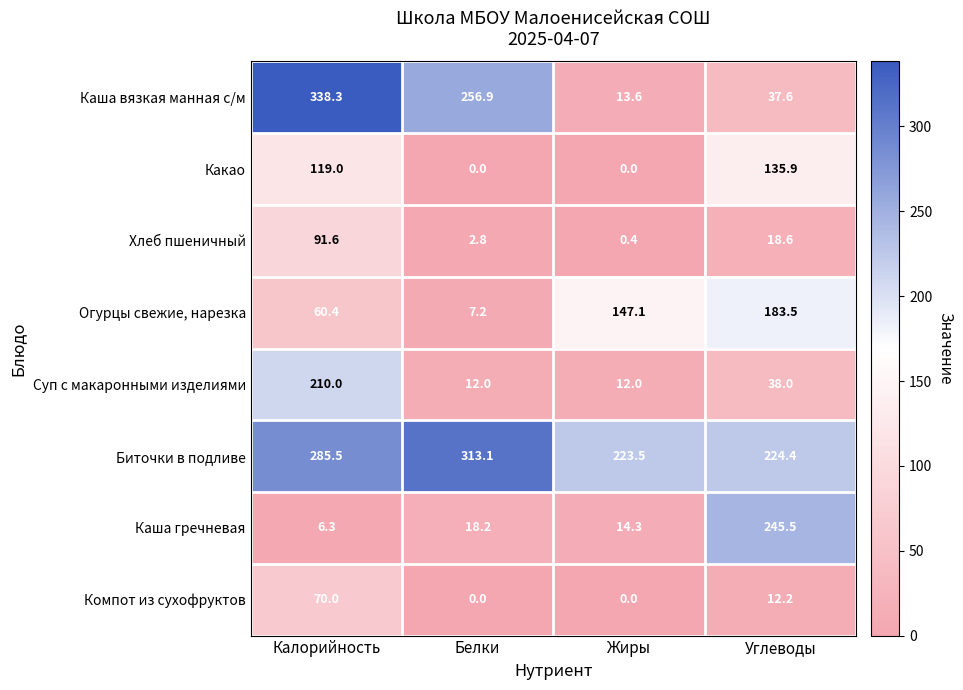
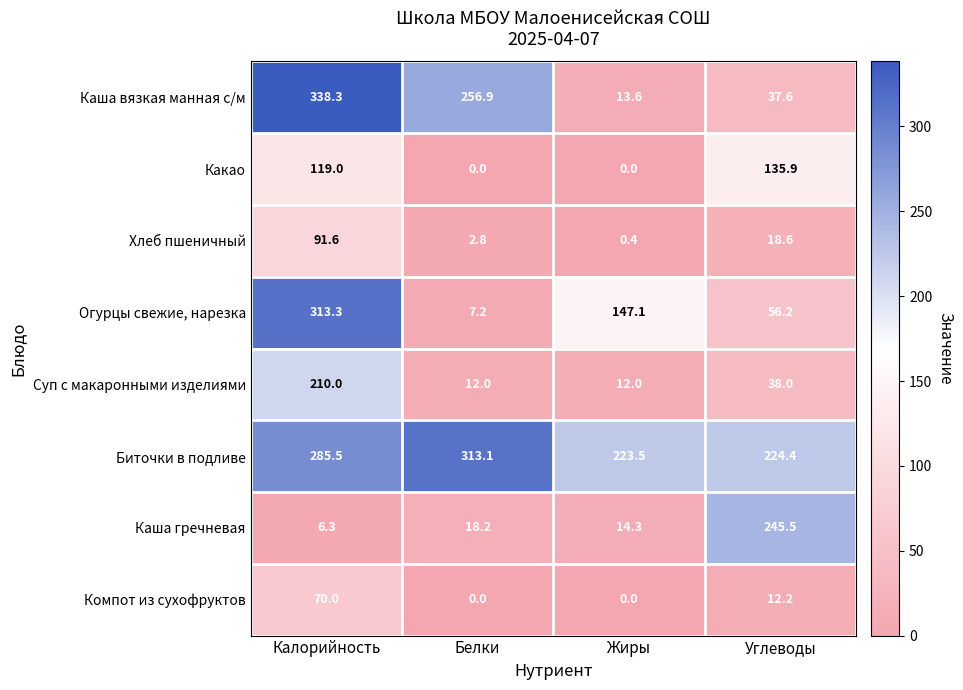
  {
    "Каша вязкая манная с/м": {
      "Калорийность": 338.3,
      "Белки": 256.9,
      "Жиры": 13.6,
      "Углеводы": 37.6
    },
    "Какао": {
      "Калорийность": 119.0,
      "Белки": 0.0,
      "Жиры": 0.0,
      "Углеводы": 135.9
    },
    "Хлеб пшеничный": {
      "Калорийность": 91.6,
      "Белки": 2.8,
      "Жиры": 0.4,
      "Углеводы": 18.6
    },
    "Огурцы свежие, нарезка": {
-     "Калорийность": 60.4,
+     "Калорийность": 313.3,
      "Белки": 7.2,
      "Жиры": 147.1,
-     "Углеводы": 183.5
+     "Углеводы": 56.2
    },
    "Суп с макаронными изделиями": {
      "Калорийность": 210.0,
      "Белки": 12.0,
      "Жиры": 12.0,
      "Углеводы": 38.0
    },
    "Биточки в подливе": {
      "Калорийность": 285.5,
      "Белки": 313.1,
      "Жиры": 223.5,
      "Углеводы": 224.4
    },
    "Каша гречневая": {
      "Калорийность": 6.3,
      "Белки": 18.2,
      "Жиры": 14.3,
      "Углеводы": 245.5
    },
    "Компот из сухофруктов": {
      "Калорийность": 70.0,
      "Белки": 0.0,
      "Жиры": 0.0,
      "Углеводы": 12.2
    }
  }
